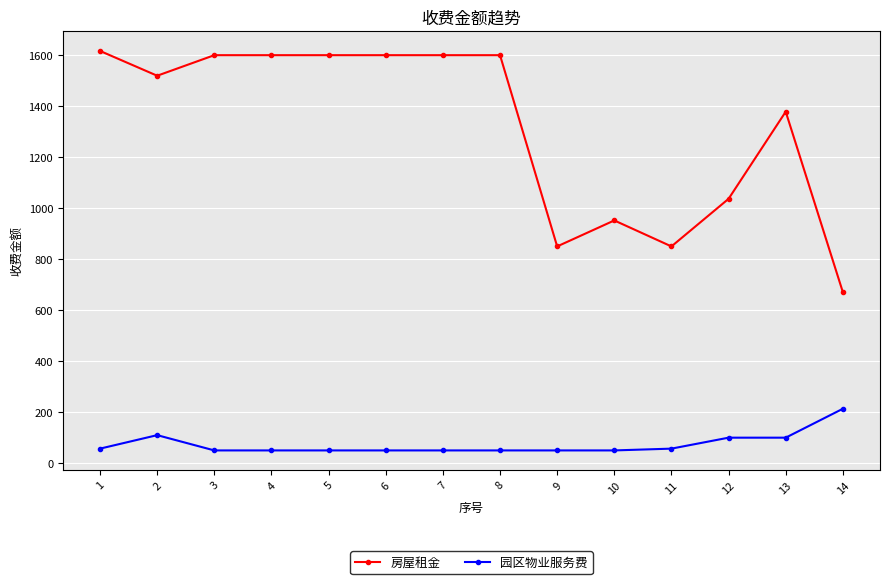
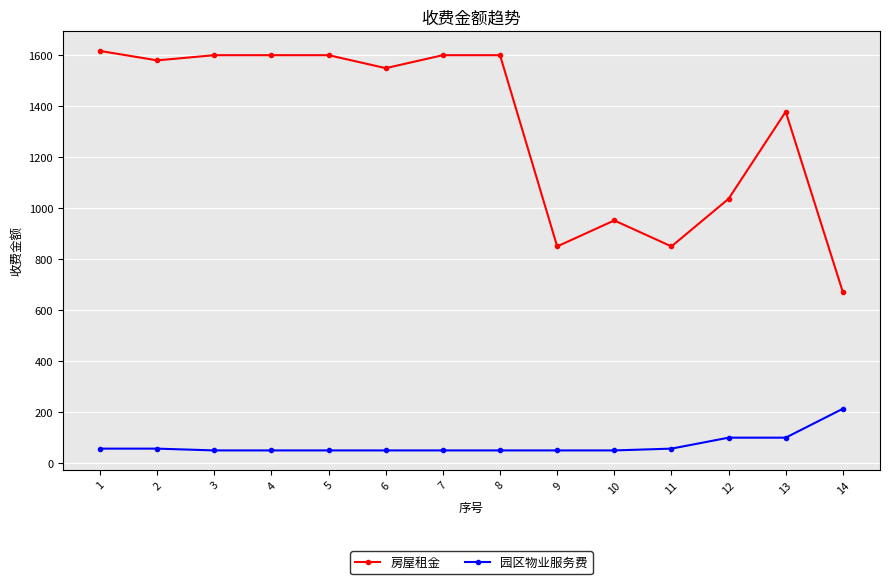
  {
    "房屋租金": {
      "1": 1620,
-     "2": 1520,
+     "2": 1580,
      "3": 1600,
      "4": 1600,
      "5": 1600,
-     "6": 1600,
+     "6": 1550,
      "7": 1600,
      "8": 1600,
      "9": 850,
      "10": 950,
      "11": 850,
      "12": 1040,
      "13": 1380,
      "14": 670
    },
    "园区物业服务费": {
      "1": 60,
-     "2": 110,
+     "2": 60,
      "3": 50,
      "4": 50,
      "5": 50,
      "6": 50,
      "7": 50,
      "8": 50,
      "9": 50,
      "10": 50,
      "11": 60,
      "12": 100,
      "13": 100,
      "14": 210
    }
  }
